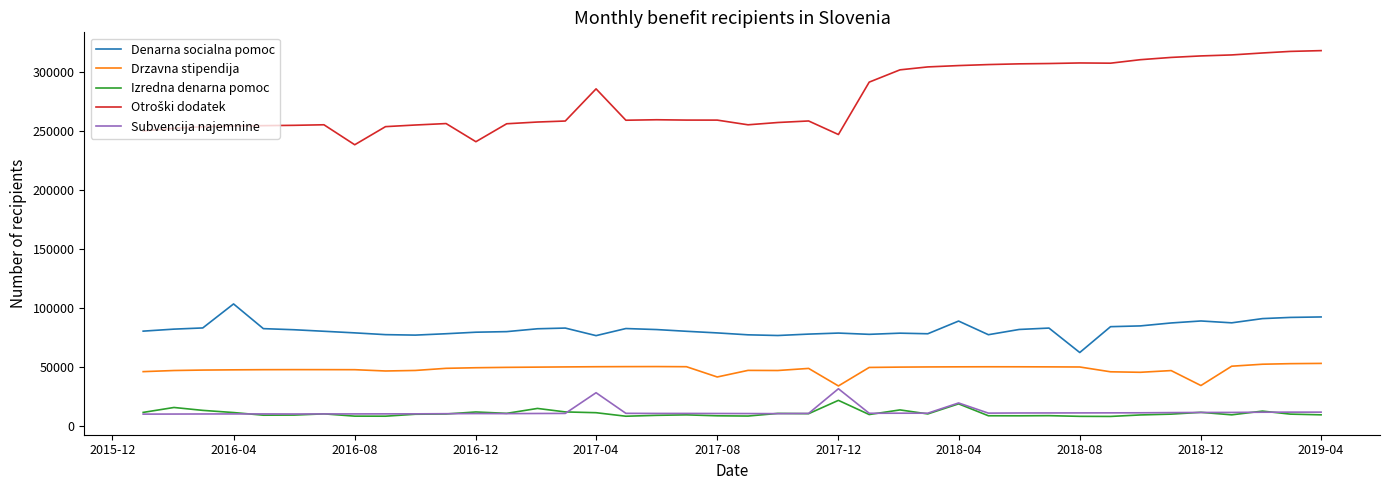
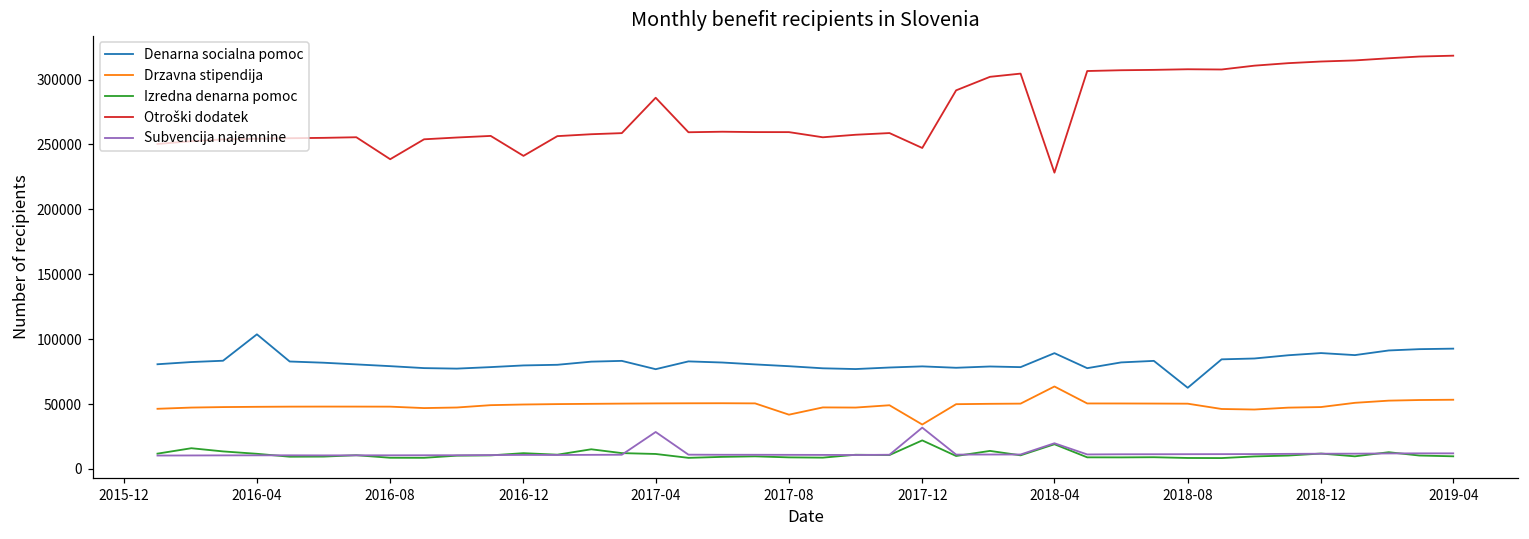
  {
    "Denarna socialna pomoc": {
      "2016-04": 104000,
      "2016-08": 79000,
      "2016-12": 80000,
      "2017-04": 77000,
      "2017-08": 79000,
      "2017-12": 79000,
      "2018-04": 89000,
      "2018-08": 63000,
      "2018-12": 89000,
      "2019-04": 93000
    },
    "Drzavna stipendija": {
      "2016-04": 48000,
      "2016-08": 48000,
      "2016-12": 50000,
      "2017-04": 50000,
      "2017-08": 42000,
      "2017-12": 34000,
-     "2018-04": 50000,
+     "2018-04": 63000,
      "2018-08": 50000,
-     "2018-12": 35000,
+     "2018-12": 48000,
      "2019-04": 53000
    },
    "Izredna denarna pomoc": {
      "2017-04": 12000,
      "2017-12": 22000,
      "2018-08": 8000,
      "2019-04": 10000
    },
    "Otroški dodatek": {
      "2016-08": 239000,
      "2016-12": 241000,
      "2017-04": 286000,
      "2017-08": 259000,
      "2017-12": 247000,
-     "2018-04": 306000,
+     "2018-04": 228000,
      "2018-08": 308000,
      "2018-12": 314000,
      "2019-04": 318000
    },
    "Subvencija najemnine": {
      "2017-04": 28000,
      "2017-12": 32000,
      "2018-08": 11000,
      "2019-04": 12000
    }
  }
